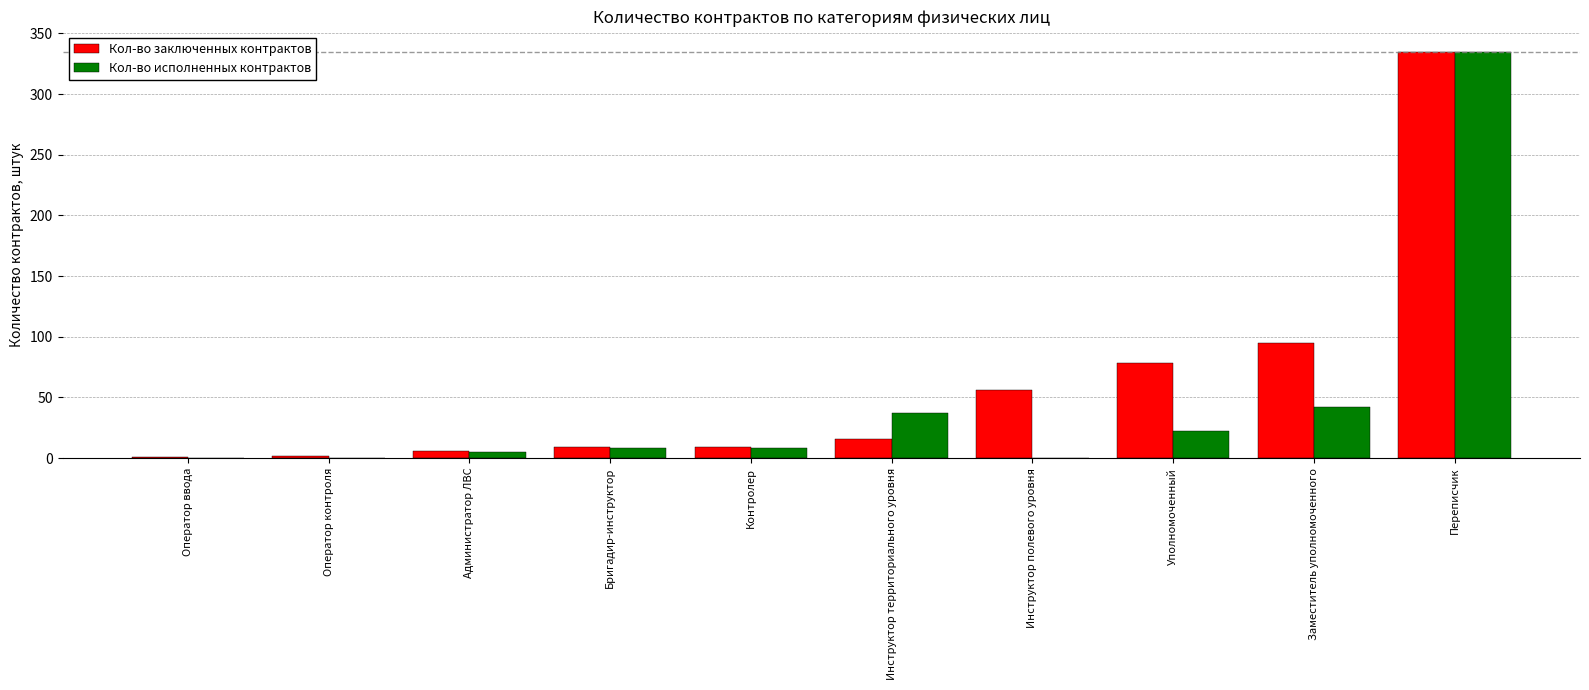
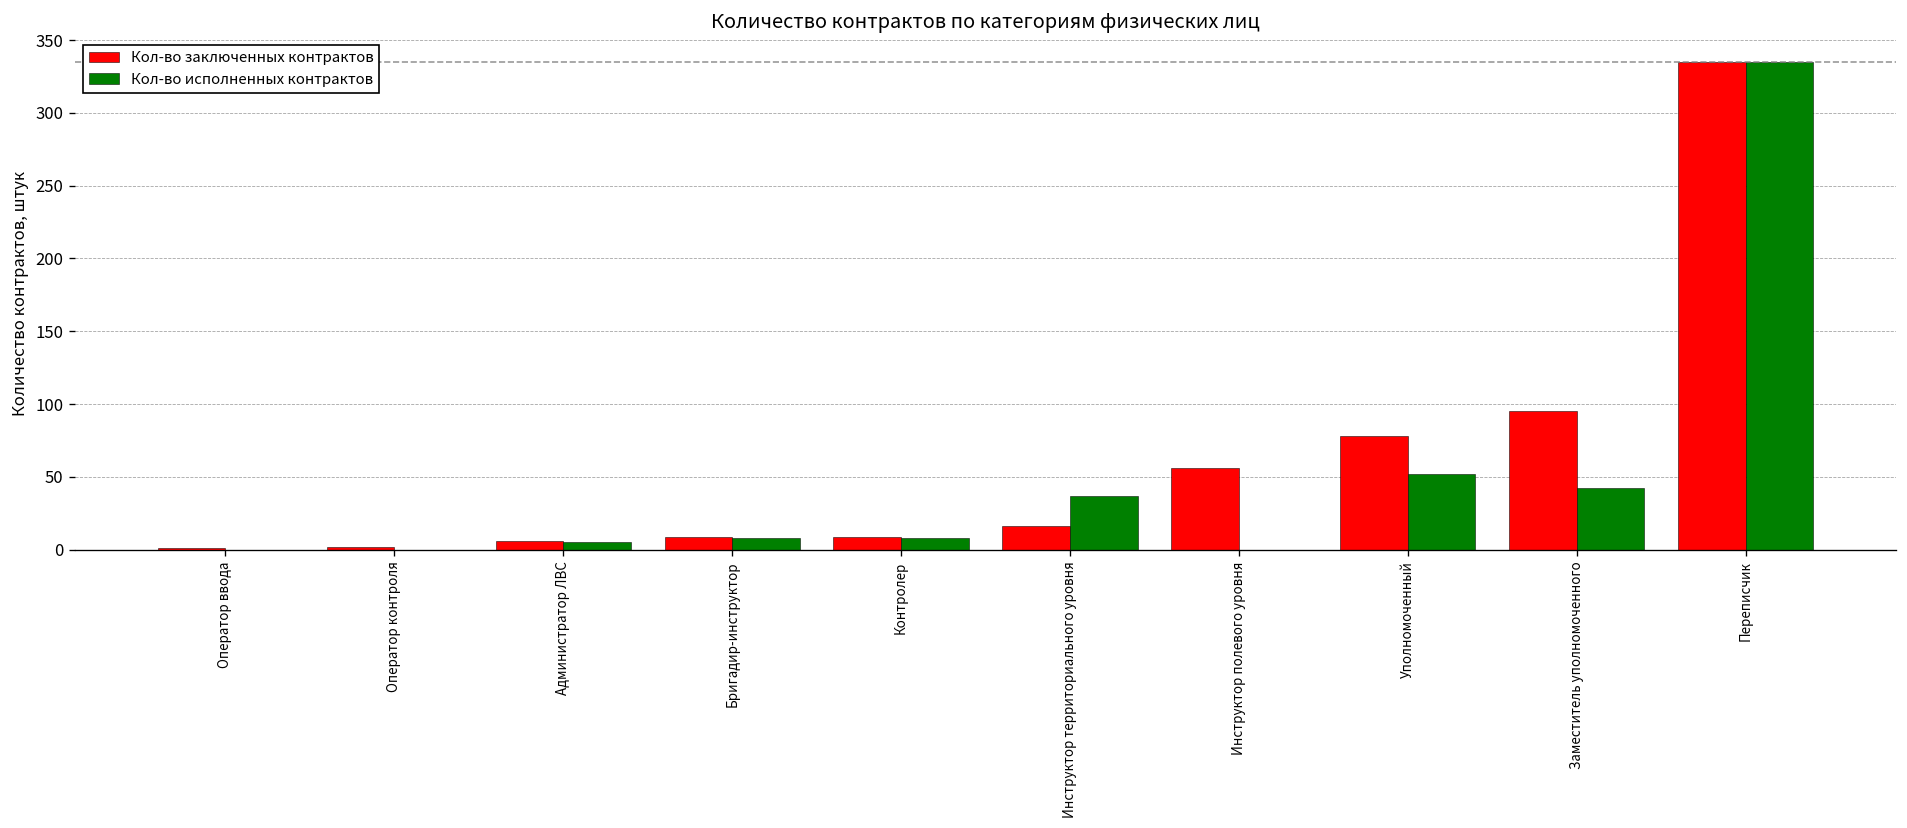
  {
    "Кол-во заключенных контрактов": {
      "Администратор ЛВС": 6,
      "Бригадир-инструктор": 9,
      "Контролер": 9,
      "Инструктор территориального уровня": 16,
      "Инструктор полевого уровня": 56,
      "Уполномоченный": 78,
      "Заместитель уполномоченного": 95,
      "Переписчик": 335
    },
    "Кол-во исполненных контрактов": {
      "Оператор ввода": 0,
      "Оператор контроля": 0,
      "Администратор ЛВС": 5,
      "Бригадир-инструктор": 8,
      "Контролер": 8,
      "Инструктор территориального уровня": 37,
      "Инструктор полевого уровня": 0,
-     "Уполномоченный": 22,
+     "Уполномоченный": 52,
      "Заместитель уполномоченного": 42,
      "Переписчик": 335
    }
  }
